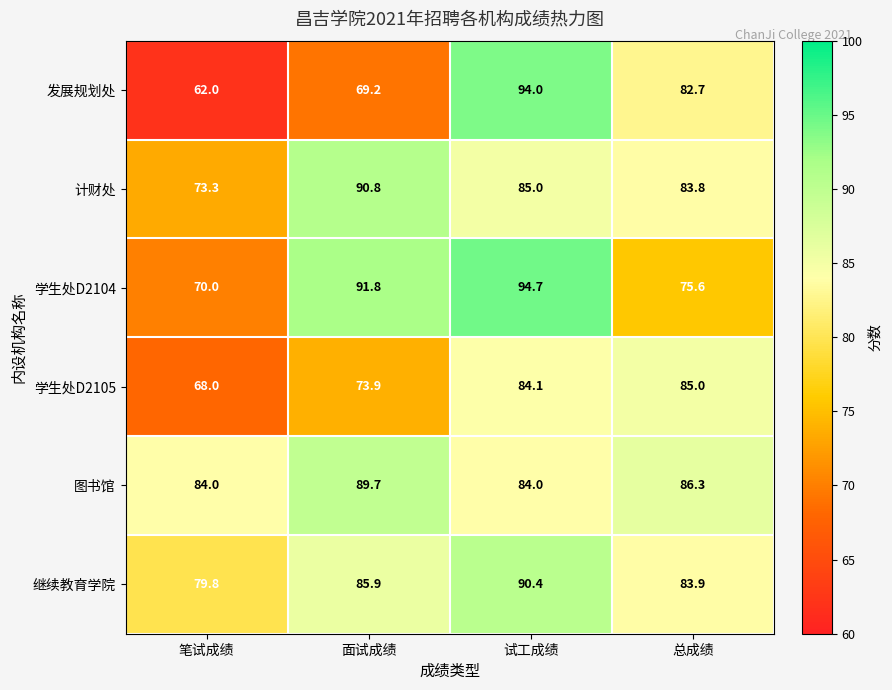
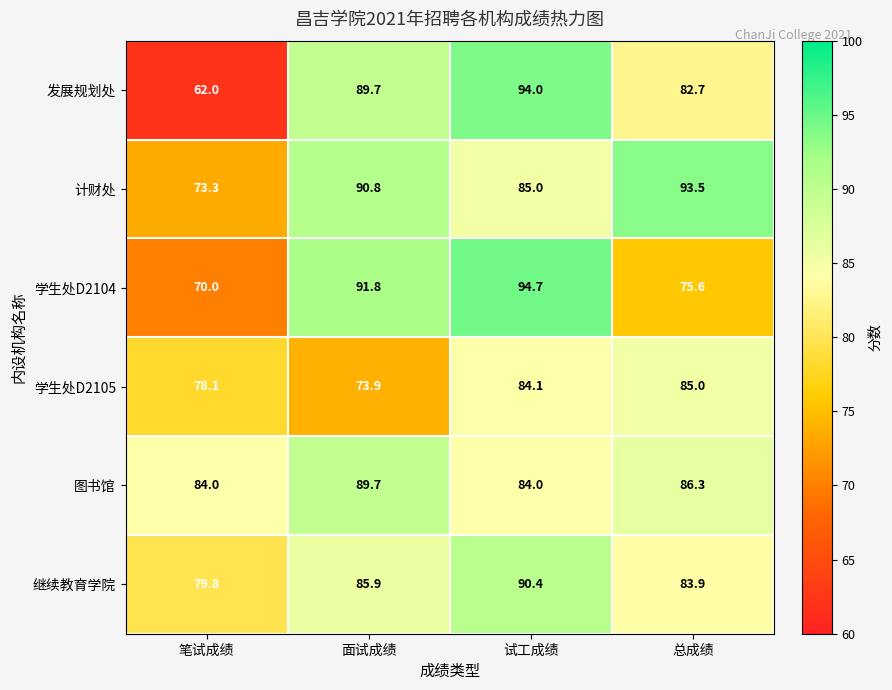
  {
    "发展规划处": {
      "笔试成绩": 62.0,
-     "面试成绩": 69.2,
+     "面试成绩": 89.7,
      "试工成绩": 94.0,
      "总成绩": 82.7
    },
    "计财处": {
      "笔试成绩": 73.3,
      "面试成绩": 90.8,
      "试工成绩": 85.0,
-     "总成绩": 83.8
+     "总成绩": 93.5
    },
    "学生处D2104": {
      "笔试成绩": 70.0,
      "面试成绩": 91.8,
      "试工成绩": 94.7,
      "总成绩": 75.6
    },
    "学生处D2105": {
-     "笔试成绩": 68.0,
+     "笔试成绩": 78.1,
      "面试成绩": 73.9,
      "试工成绩": 84.1,
      "总成绩": 85.0
    },
    "图书馆": {
      "笔试成绩": 84.0,
      "面试成绩": 89.7,
      "试工成绩": 84.0,
      "总成绩": 86.3
    },
    "继续教育学院": {
      "笔试成绩": 79.8,
      "面试成绩": 85.9,
      "试工成绩": 90.4,
      "总成绩": 83.9
    }
  }
